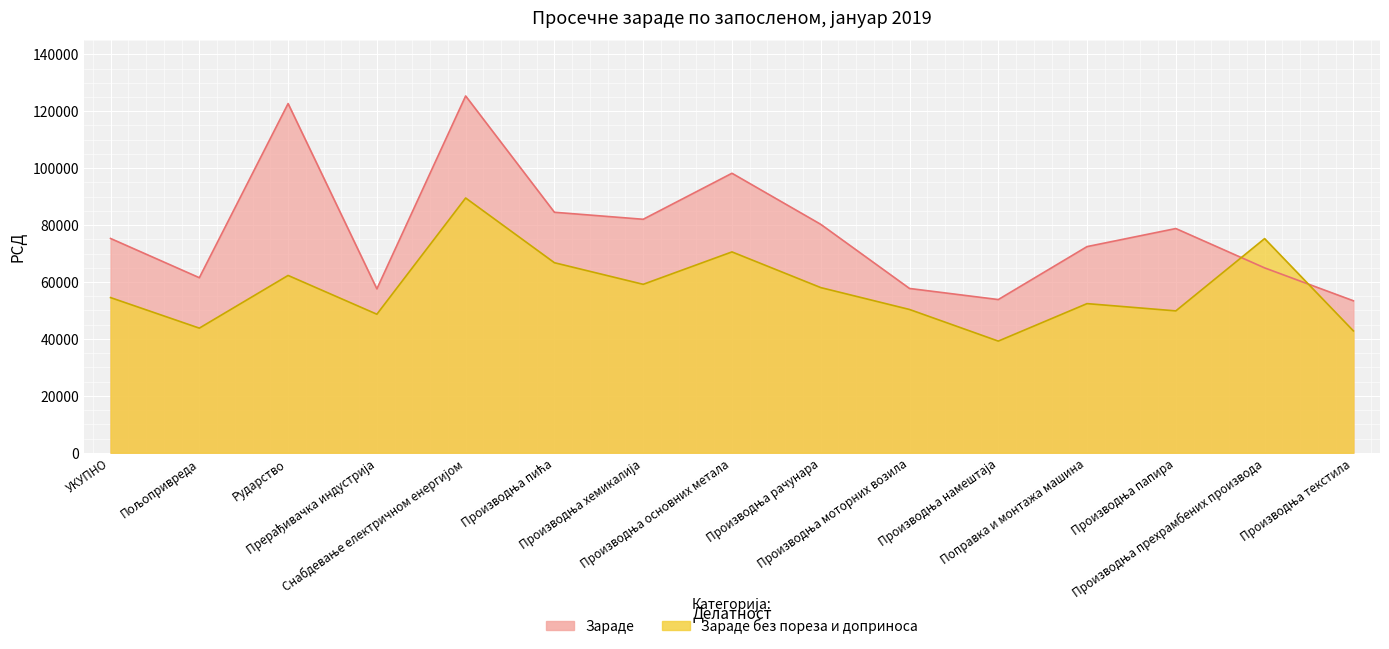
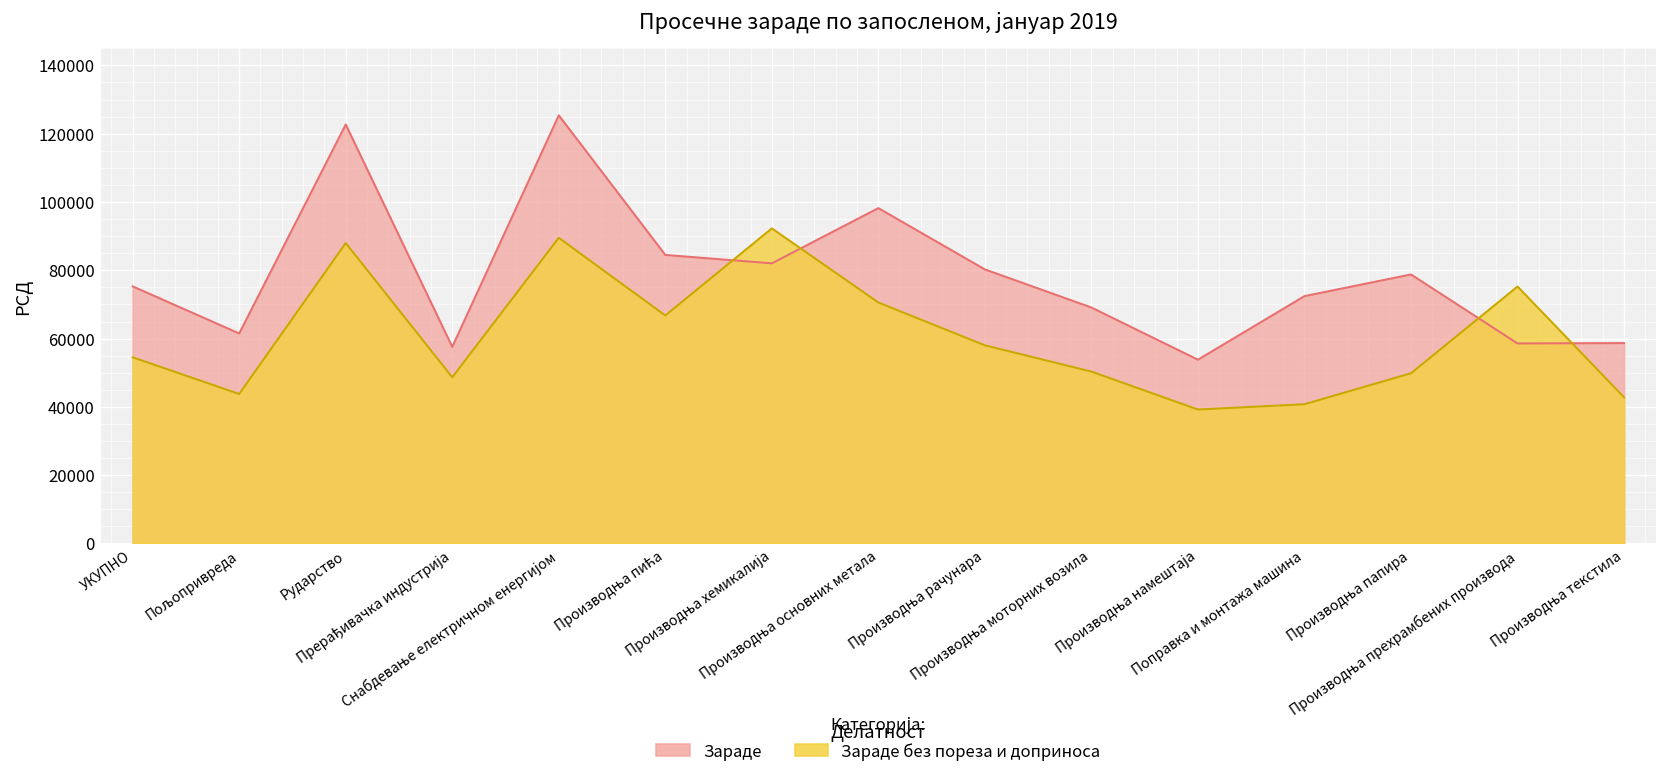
  {
    "Зараде": {
      "УКУПНО": 75000,
      "Пољопривреда": 62000,
      "Рударство": 123000,
      "Прерађивачка индустрија": 58000,
      "Снабдевање електричном енергијом": 125000,
      "Производња пића": 85000,
      "Производња хемикалија": 82000,
      "Производња основних метала": 98000,
      "Производња рачунара": 80000,
-     "Производња моторних возила": 58000,
+     "Производња моторних возила": 69000,
      "Производња намештаја": 54000,
      "Поправка и монтажа машина": 72000,
      "Производња папира": 79000,
-     "Производња прехрамбених производа": 65000,
-     "Производња текстила": 53000
+     "Производња прехрамбених производа": 59000,
+     "Производња текстила": 59000
    },
    "Зараде без пореза и доприноса": {
      "УКУПНО": 55000,
      "Пољопривреда": 44000,
-     "Рударство": 62000,
+     "Рударство": 88000,
      "Прерађивачка индустрија": 49000,
      "Снабдевање електричном енергијом": 90000,
      "Производња пића": 67000,
-     "Производња хемикалија": 59000,
+     "Производња хемикалија": 92000,
      "Производња основних метала": 71000,
      "Производња рачунара": 58000,
      "Производња моторних возила": 50000,
      "Производња намештаја": 39000,
-     "Поправка и монтажа машина": 52000,
+     "Поправка и монтажа машина": 41000,
      "Производња папира": 50000,
      "Производња прехрамбених производа": 75000,
      "Производња текстила": 43000
    }
  }
